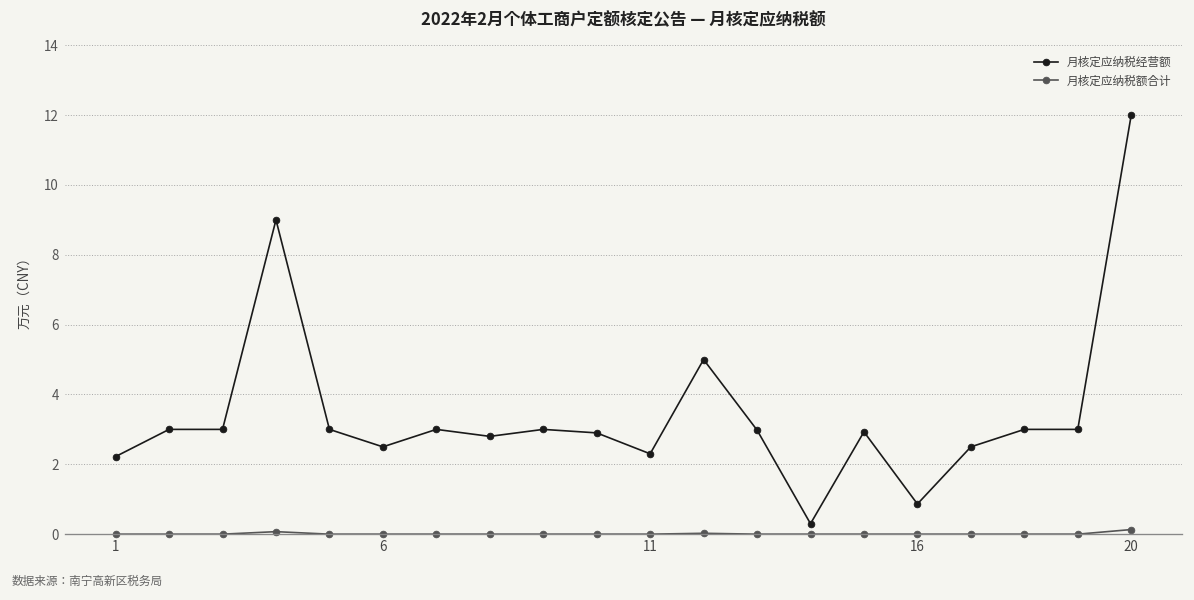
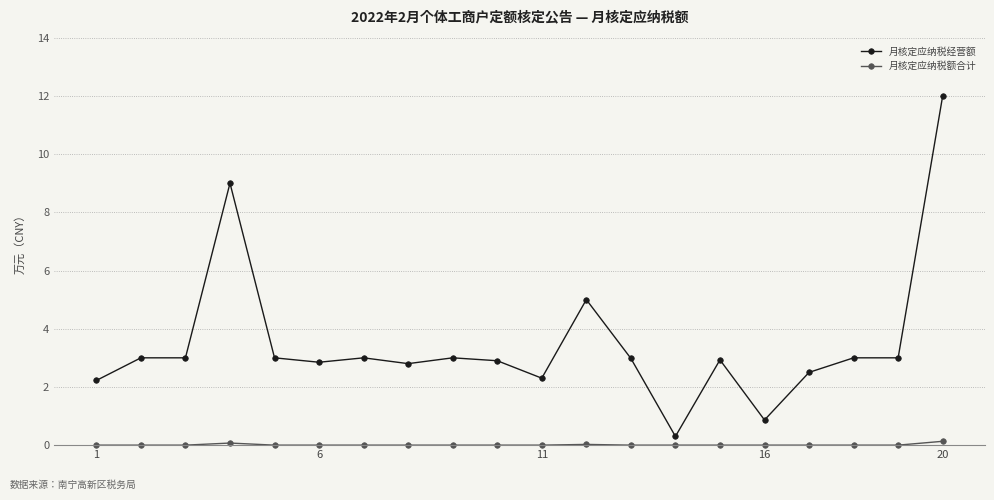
  {
    "月核定应纳税经营额": {
      "1": 2.2,
-     "6": 2.5,
+     "6": 2.8,
      "11": 2.3,
      "16": 0.9,
      "20": 12.0
    },
    "月核定应纳税额合计": {
      "1": 0.0,
      "6": 0.0,
      "11": 0.0,
      "16": 0.0,
      "20": 0.1
    }
  }
